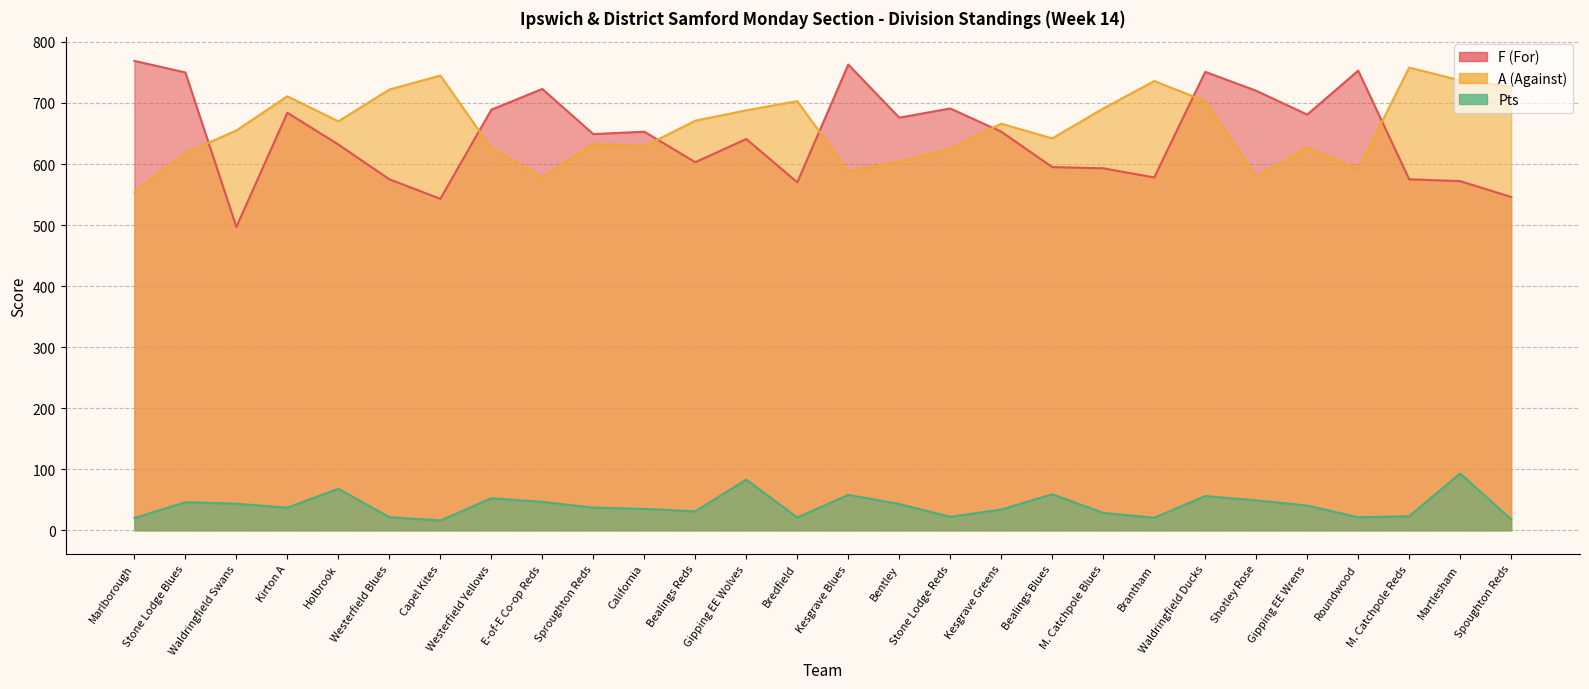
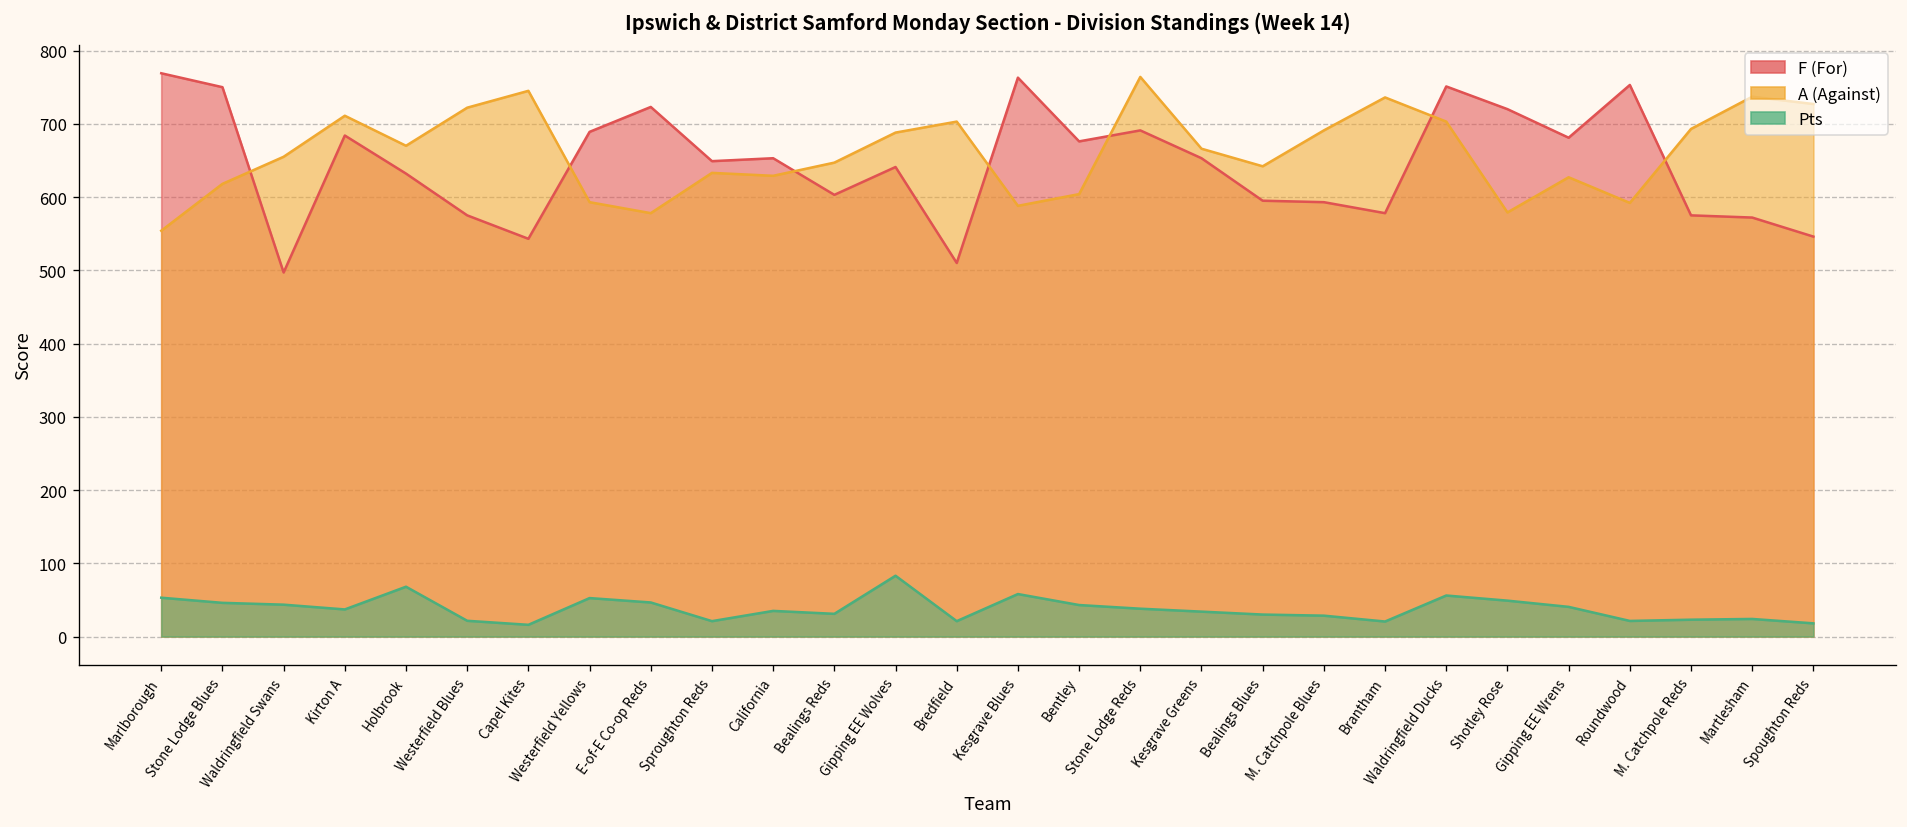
  {
    "F (For)": {
      "Marlborough": 770,
      "Stone Lodge Blues": 750,
      "Waldringfield Swans": 500,
      "Kirton A": 680,
      "Holbrook": 630,
      "Westerfield Blues": 580,
      "Capel Kites": 540,
      "Westerfield Yellows": 690,
      "E-of-E Co-op Reds": 720,
      "Sproughton Reds": 650,
      "California": 650,
      "Bealings Reds": 600,
      "Gipping EE Wolves": 640,
-     "Bredfield": 570,
+     "Bredfield": 510,
      "Kesgrave Blues": 760,
      "Bentley": 680,
      "Stone Lodge Reds": 690,
      "Kesgrave Greens": 650,
      "Bealings Blues": 600,
      "M. Catchpole Blues": 590,
      "Brantham": 580,
      "Waldringfield Ducks": 750,
      "Shotley Rose": 720,
      "Gipping EE Wrens": 680,
      "Roundwood": 750,
      "M. Catchpole Reds": 580,
      "Martlesham": 570,
      "Spoughton Reds": 550
    },
    "A (Against)": {
      "Marlborough": 550,
      "Stone Lodge Blues": 620,
      "Waldringfield Swans": 660,
      "Kirton A": 710,
      "Holbrook": 670,
      "Westerfield Blues": 720,
      "Capel Kites": 750,
-     "Westerfield Yellows": 630,
+     "Westerfield Yellows": 590,
      "E-of-E Co-op Reds": 580,
      "Sproughton Reds": 630,
      "California": 630,
-     "Bealings Reds": 670,
+     "Bealings Reds": 650,
      "Gipping EE Wolves": 690,
      "Bredfield": 700,
      "Kesgrave Blues": 590,
      "Bentley": 600,
-     "Stone Lodge Reds": 630,
+     "Stone Lodge Reds": 760,
      "Kesgrave Greens": 670,
      "Bealings Blues": 640,
      "M. Catchpole Blues": 690,
      "Brantham": 740,
      "Waldringfield Ducks": 700,
      "Shotley Rose": 580,
      "Gipping EE Wrens": 630,
      "Roundwood": 590,
-     "M. Catchpole Reds": 760
+     "M. Catchpole Reds": 690
    },
    "Pts": {
-     "Marlborough": 20,
+     "Marlborough": 50,
      "Stone Lodge Blues": 50,
      "Waldringfield Swans": 40,
      "Kirton A": 40,
      "Holbrook": 70,
      "Westerfield Blues": 20,
      "Capel Kites": 20,
      "Westerfield Yellows": 50,
      "E-of-E Co-op Reds": 50,
-     "Sproughton Reds": 40,
+     "Sproughton Reds": 20,
      "California": 40,
      "Bealings Reds": 30,
      "Gipping EE Wolves": 80,
      "Bredfield": 20,
      "Kesgrave Blues": 60,
      "Bentley": 40,
-     "Stone Lodge Reds": 20,
+     "Stone Lodge Reds": 40,
      "Kesgrave Greens": 30,
-     "Bealings Blues": 60,
+     "Bealings Blues": 30,
      "M. Catchpole Blues": 30,
      "Brantham": 20,
      "Waldringfield Ducks": 60,
      "Shotley Rose": 50,
      "Gipping EE Wrens": 40,
      "Roundwood": 20,
      "M. Catchpole Reds": 20,
-     "Martlesham": 90,
+     "Martlesham": 20,
      "Spoughton Reds": 20
    }
  }
